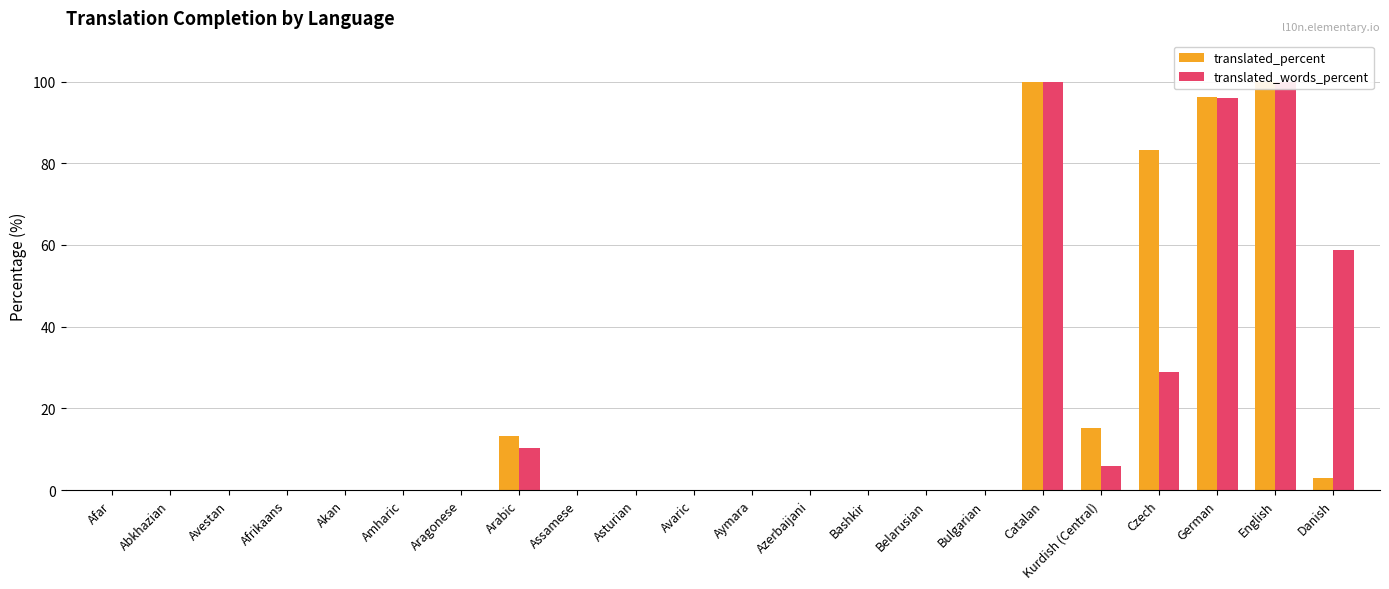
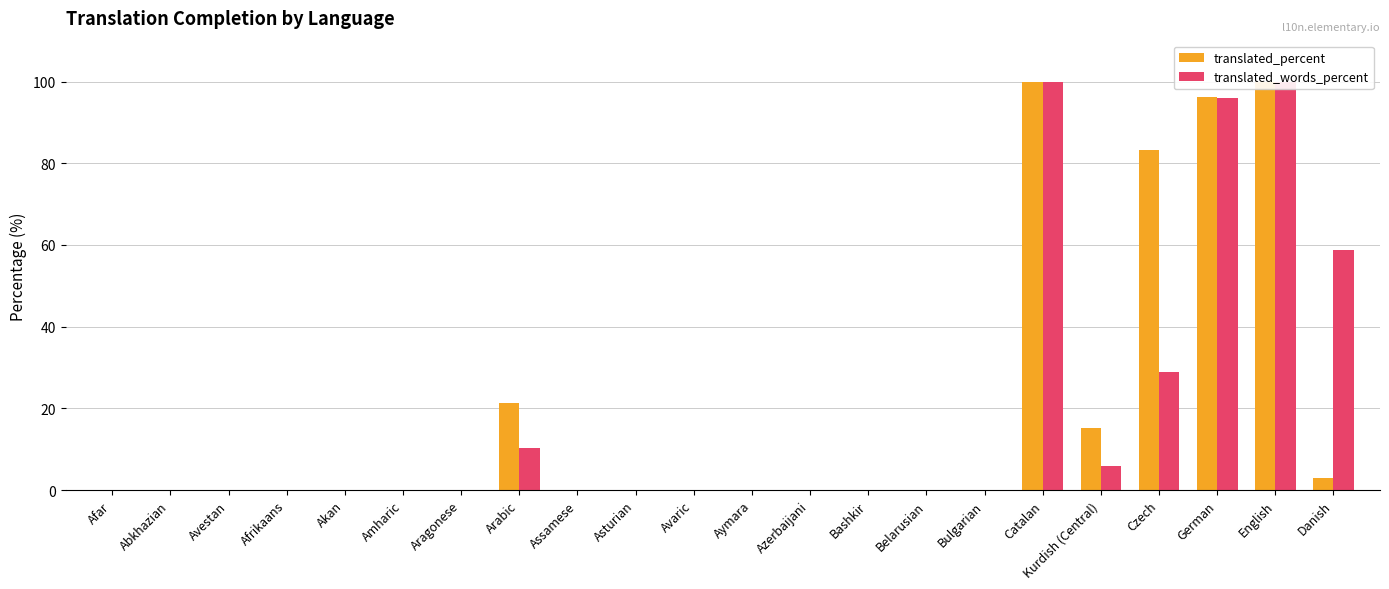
  {
    "translated_percent": {
      "Afar": 0,
      "Abkhazian": 0,
      "Avestan": 0,
      "Afrikaans": 0,
      "Akan": 0,
      "Amharic": 0,
      "Aragonese": 0,
-     "Arabic": 13,
+     "Arabic": 21,
      "Assamese": 0,
      "Asturian": 0,
      "Avaric": 0,
      "Aymara": 0,
      "Azerbaijani": 0,
      "Bashkir": 0,
      "Belarusian": 0,
      "Bulgarian": 0,
      "Catalan": 100,
      "Kurdish (Central)": 15,
      "Czech": 83,
      "German": 96,
      "Danish": 3
    },
    "translated_words_percent": {
      "Afar": 0,
      "Abkhazian": 0,
      "Avestan": 0,
      "Afrikaans": 0,
      "Akan": 0,
      "Amharic": 0,
      "Aragonese": 0,
      "Arabic": 10,
      "Assamese": 0,
      "Asturian": 0,
      "Avaric": 0,
      "Aymara": 0,
      "Azerbaijani": 0,
      "Bashkir": 0,
      "Belarusian": 0,
      "Bulgarian": 0,
      "Catalan": 100,
      "Kurdish (Central)": 6,
      "Czech": 29,
      "German": 96,
      "Danish": 59
    }
  }
